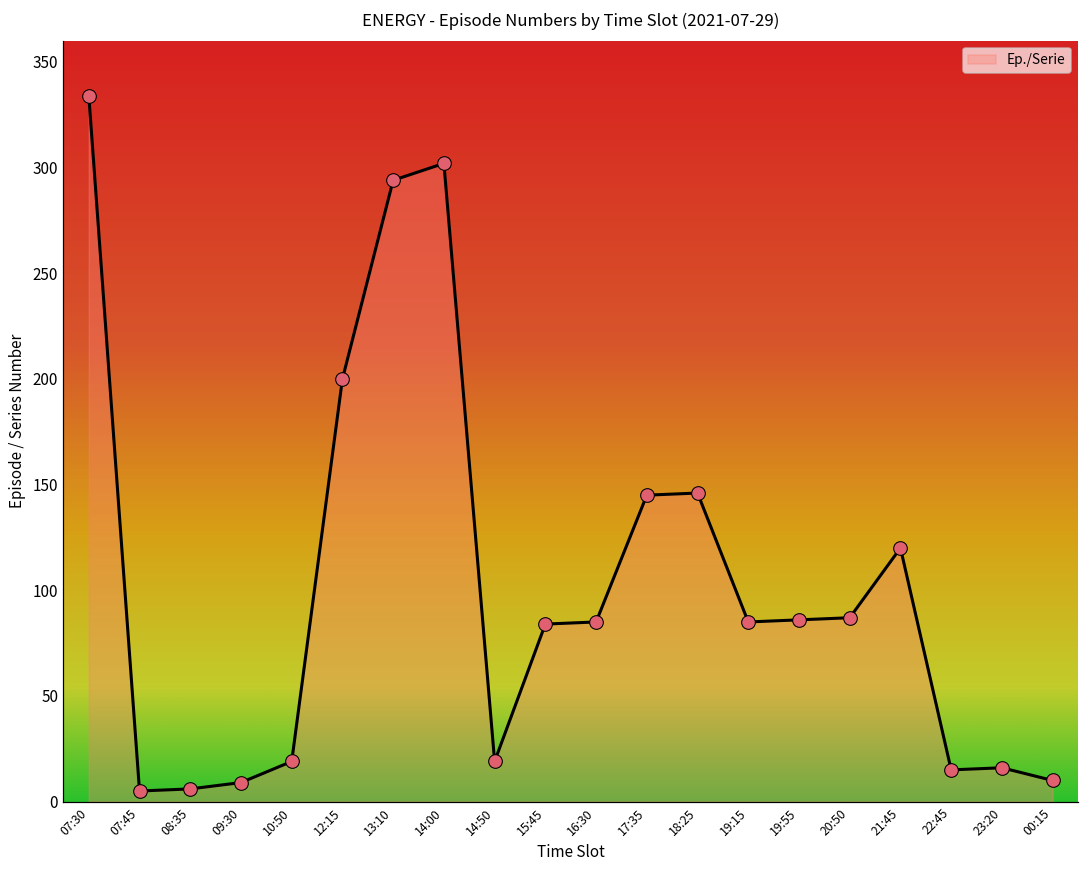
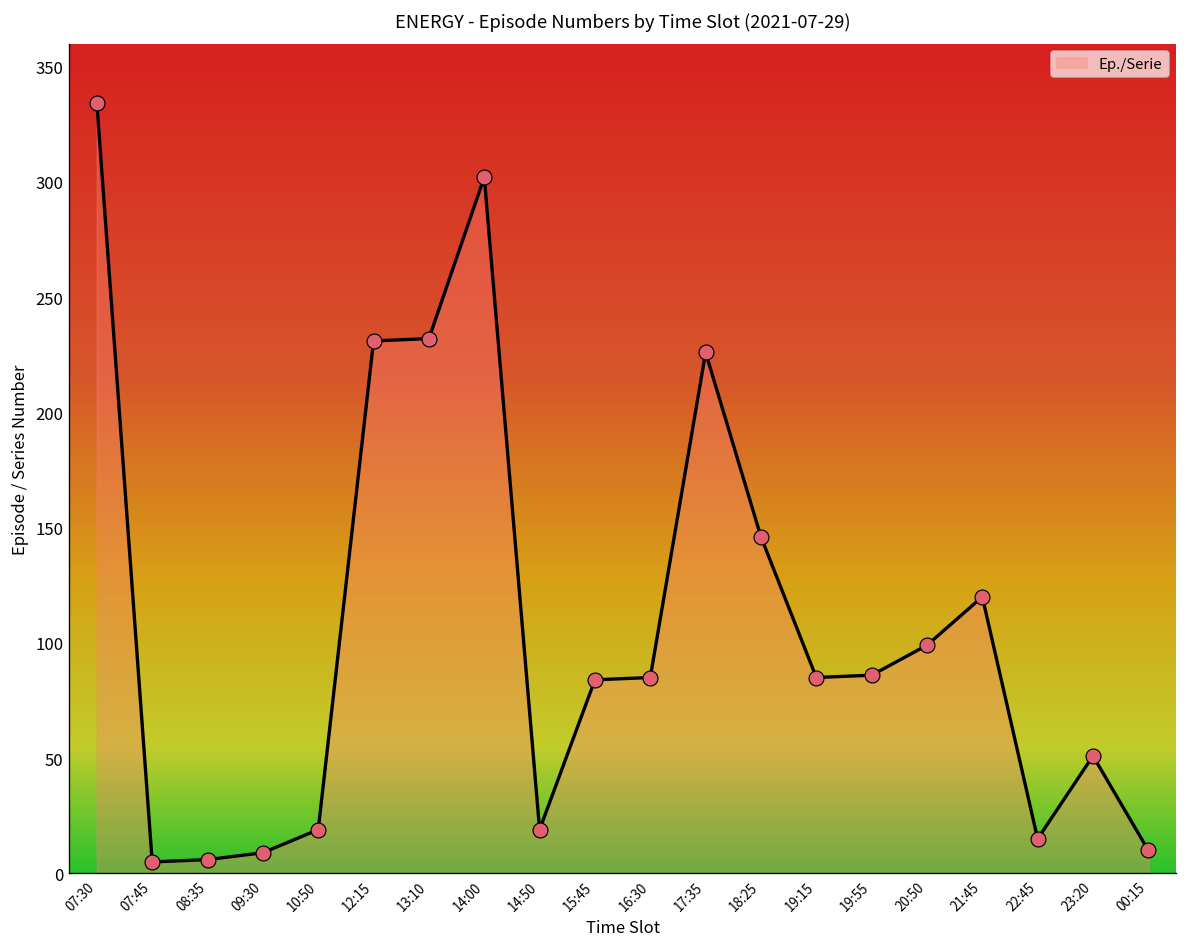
  {
    "07:30": 334,
    "07:45": 5,
    "08:35": 6,
    "09:30": 9,
    "10:50": 19,
-   "12:15": 200,
-   "13:10": 294,
+   "12:15": 231,
+   "13:10": 232,
    "14:00": 302,
    "14:50": 19,
    "15:45": 84,
    "16:30": 85,
-   "17:35": 145,
+   "17:35": 226,
    "18:25": 146,
    "19:15": 85,
    "19:55": 86,
-   "20:50": 87,
+   "20:50": 99,
    "21:45": 120,
    "22:45": 15,
-   "23:20": 16,
+   "23:20": 51,
    "00:15": 10
  }
